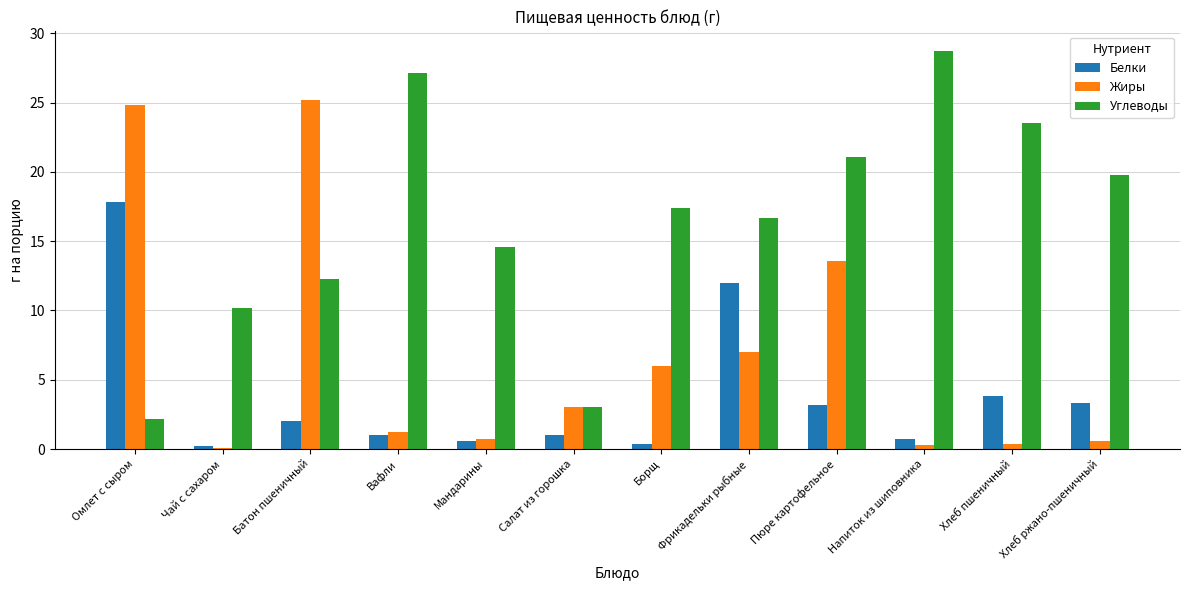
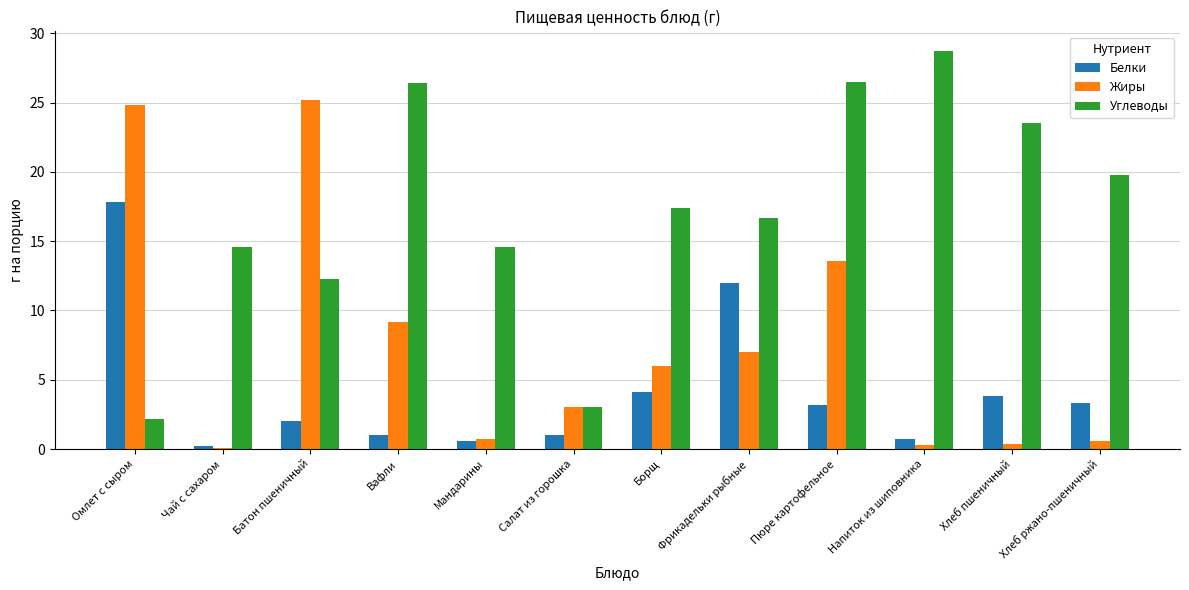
  {
    "Белки": {
      "Омлет с сыром": 17.8,
      "Чай с сахаром": 0.2,
      "Батон пшеничный": 2.0,
      "Вафли": 1.0,
      "Мандарины": 0.6,
      "Салат из горошка": 1.0,
-     "Борщ": 0.4,
+     "Борщ": 4.1,
      "Фрикадельки рыбные": 12.0,
      "Пюре картофельное": 3.2,
      "Напиток из шиповника": 0.7,
      "Хлеб пшеничный": 3.8,
      "Хлеб ржано-пшеничный": 3.3
    },
    "Жиры": {
      "Омлет с сыром": 24.8,
      "Батон пшеничный": 25.2,
-     "Вафли": 1.2,
+     "Вафли": 9.2,
      "Мандарины": 0.7,
      "Салат из горошка": 3.0,
      "Борщ": 6.0,
      "Фрикадельки рыбные": 7.0,
      "Пюре картофельное": 13.6,
      "Напиток из шиповника": 0.3,
      "Хлеб пшеничный": 0.4,
      "Хлеб ржано-пшеничный": 0.6
    },
    "Углеводы": {
      "Омлет с сыром": 2.2,
-     "Чай с сахаром": 10.2,
+     "Чай с сахаром": 14.6,
      "Батон пшеничный": 12.3,
-     "Вафли": 27.1,
+     "Вафли": 26.4,
      "Мандарины": 14.6,
      "Салат из горошка": 3.0,
      "Борщ": 17.4,
      "Фрикадельки рыбные": 16.7,
-     "Пюре картофельное": 21.1,
+     "Пюре картофельное": 26.5,
      "Напиток из шиповника": 28.7,
      "Хлеб пшеничный": 23.5,
      "Хлеб ржано-пшеничный": 19.8
    }
  }
